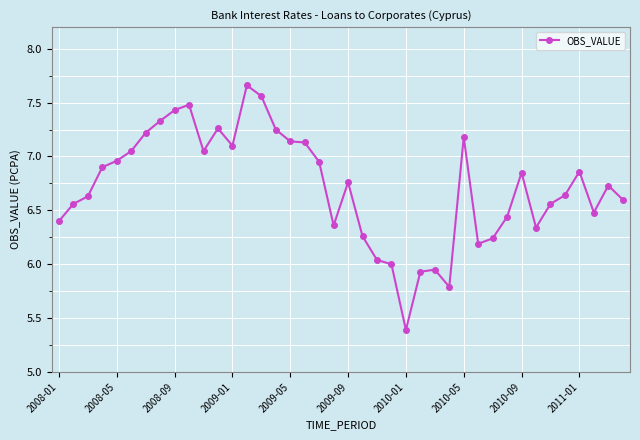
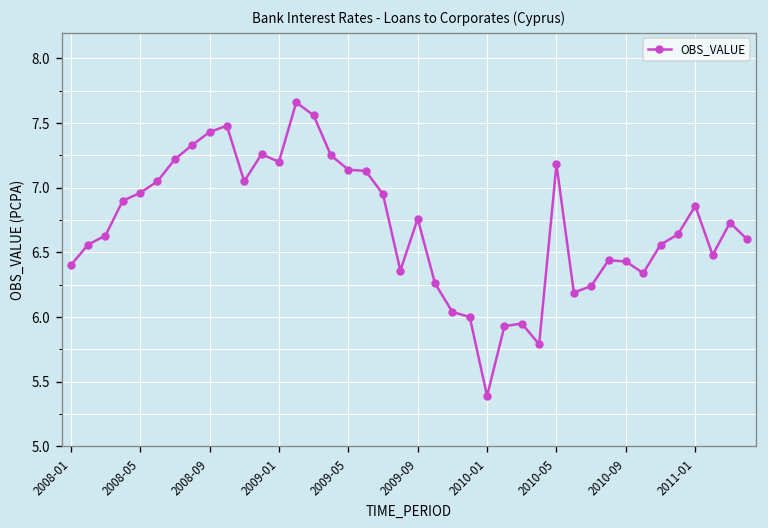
  {
    "2008-01": 6.40,
    "2008-05": 6.96,
    "2008-09": 7.43,
-   "2009-01": 7.1,
+   "2009-01": 7.2,
    "2009-05": 7.14,
    "2009-09": 6.76,
    "2010-01": 5.39,
    "2010-05": 7.18,
-   "2010-09": 6.85,
+   "2010-09": 6.43,
    "2011-01": 6.86
  }
